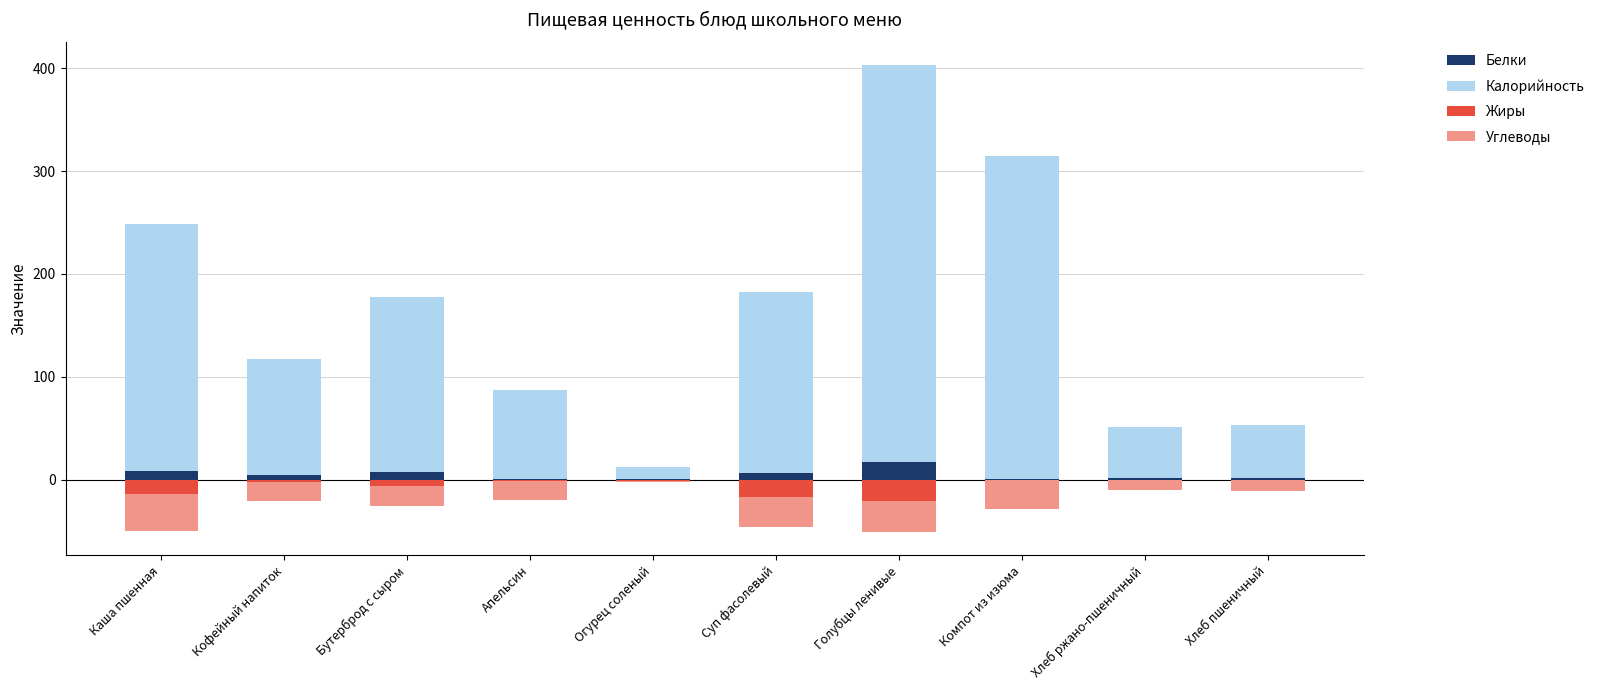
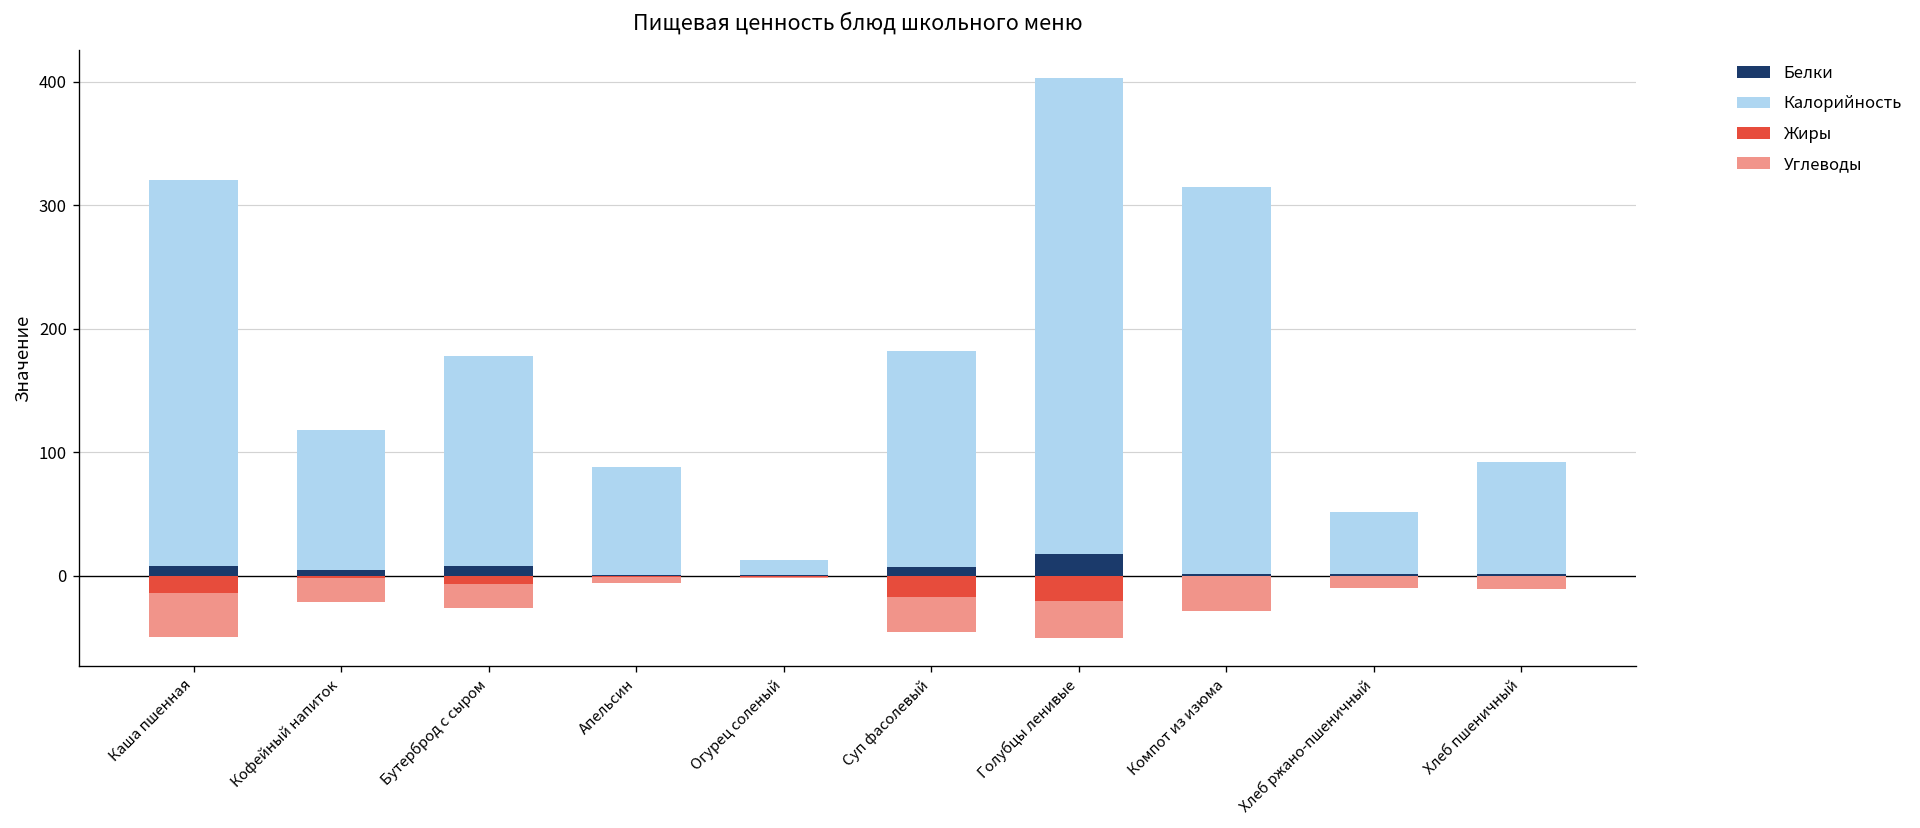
  {
    "Белки": {
      "Каша пшенная": 8,
      "Кофейный напиток": 5,
      "Бутерброд с сыром": 8,
      "Суп фасолевый": 7,
      "Голубцы ленивые": 18
    },
    "Калорийность": {
-     "Каша пшенная": 240,
+     "Каша пшенная": 312,
      "Кофейный напиток": 113,
      "Бутерброд с сыром": 170,
      "Апельсин": 87,
      "Огурец соленый": 12,
      "Суп фасолевый": 175,
      "Голубцы ленивые": 386,
      "Компот из изюма": 314,
      "Хлеб ржано-пшеничный": 50,
-     "Хлеб пшеничный": 52
+     "Хлеб пшеничный": 90
    },
    "Жиры": {
      "Каша пшенная": -14,
      "Бутерброд с сыром": -6,
      "Суп фасолевый": -17,
      "Голубцы ленивые": -21
    },
    "Углеводы": {
      "Каша пшенная": -36,
      "Кофейный напиток": -19,
      "Бутерброд с сыром": -19,
-     "Апельсин": -19,
+     "Апельсин": -5,
      "Суп фасолевый": -29,
      "Голубцы ленивые": -30,
      "Компот из изюма": -28,
      "Хлеб ржано-пшеничный": -9,
      "Хлеб пшеничный": -11
    }
  }
